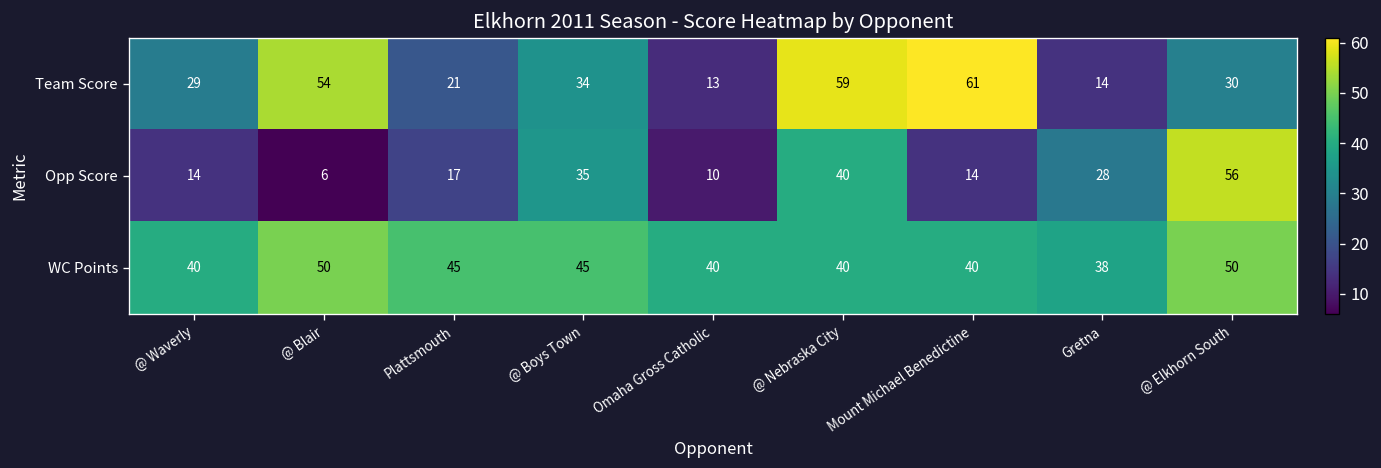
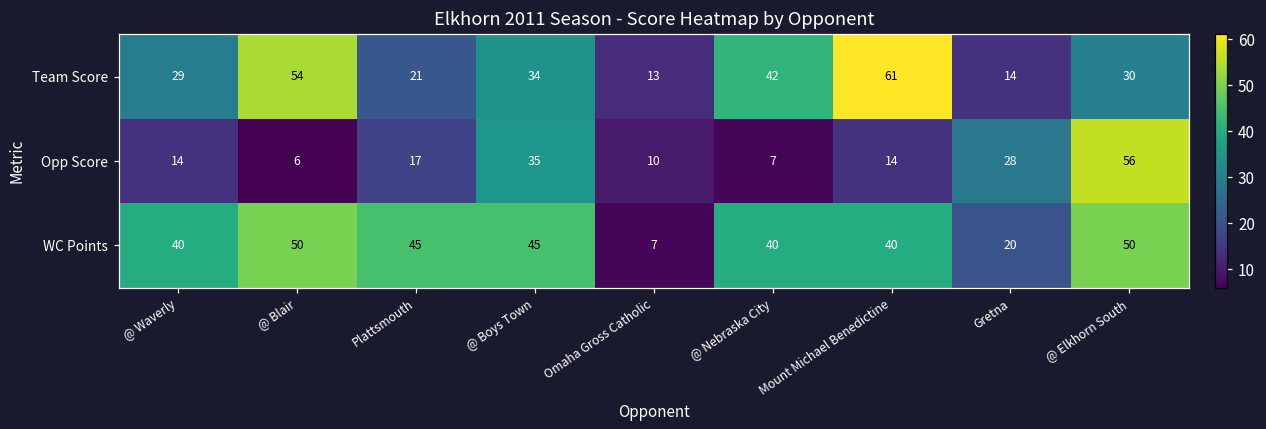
  {
    "Team Score": {
      "@ Waverly": 29,
      "@ Blair": 54,
      "Plattsmouth": 21,
      "@ Boys Town": 34,
      "Omaha Gross Catholic": 13,
-     "@ Nebraska City": 59,
+     "@ Nebraska City": 42,
      "Mount Michael Benedictine": 61,
      "Gretna": 14,
      "@ Elkhorn South": 30
    },
    "Opp Score": {
      "@ Waverly": 14,
      "@ Blair": 6,
      "Plattsmouth": 17,
      "@ Boys Town": 35,
      "Omaha Gross Catholic": 10,
-     "@ Nebraska City": 40,
+     "@ Nebraska City": 7,
      "Mount Michael Benedictine": 14,
      "Gretna": 28,
      "@ Elkhorn South": 56
    },
    "WC Points": {
      "@ Waverly": 40,
      "@ Blair": 50,
      "Plattsmouth": 45,
      "@ Boys Town": 45,
-     "Omaha Gross Catholic": 40,
+     "Omaha Gross Catholic": 7,
      "@ Nebraska City": 40,
      "Mount Michael Benedictine": 40,
-     "Gretna": 38,
+     "Gretna": 20,
      "@ Elkhorn South": 50
    }
  }
